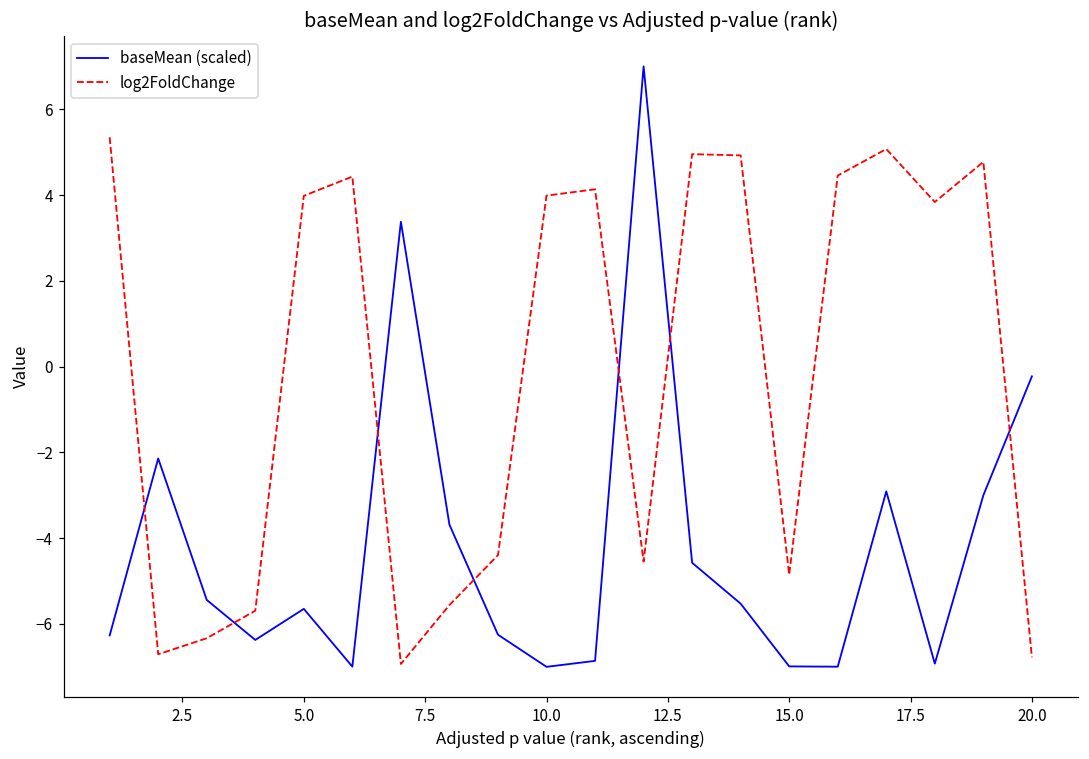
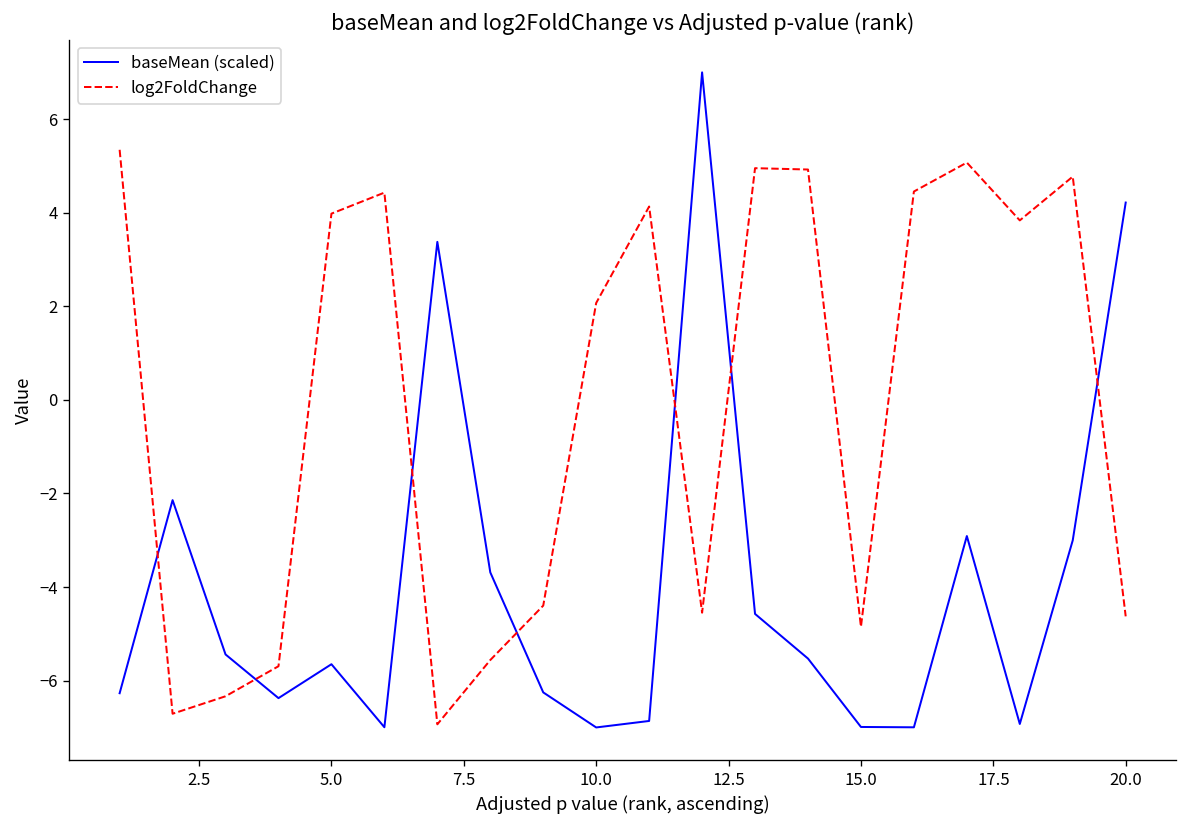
  {
    "baseMean (scaled)": {
      "5.0": -5.6,
      "10.0": -7.0,
      "15.0": -7.0,
-     "20.0": -0.2
+     "20.0": 4.2
    },
    "log2FoldChange": {
      "5.0": 4.0,
-     "10.0": 4.0,
+     "10.0": 2.1,
      "15.0": -4.8,
-     "20.0": -6.8
+     "20.0": -4.6
    }
  }
